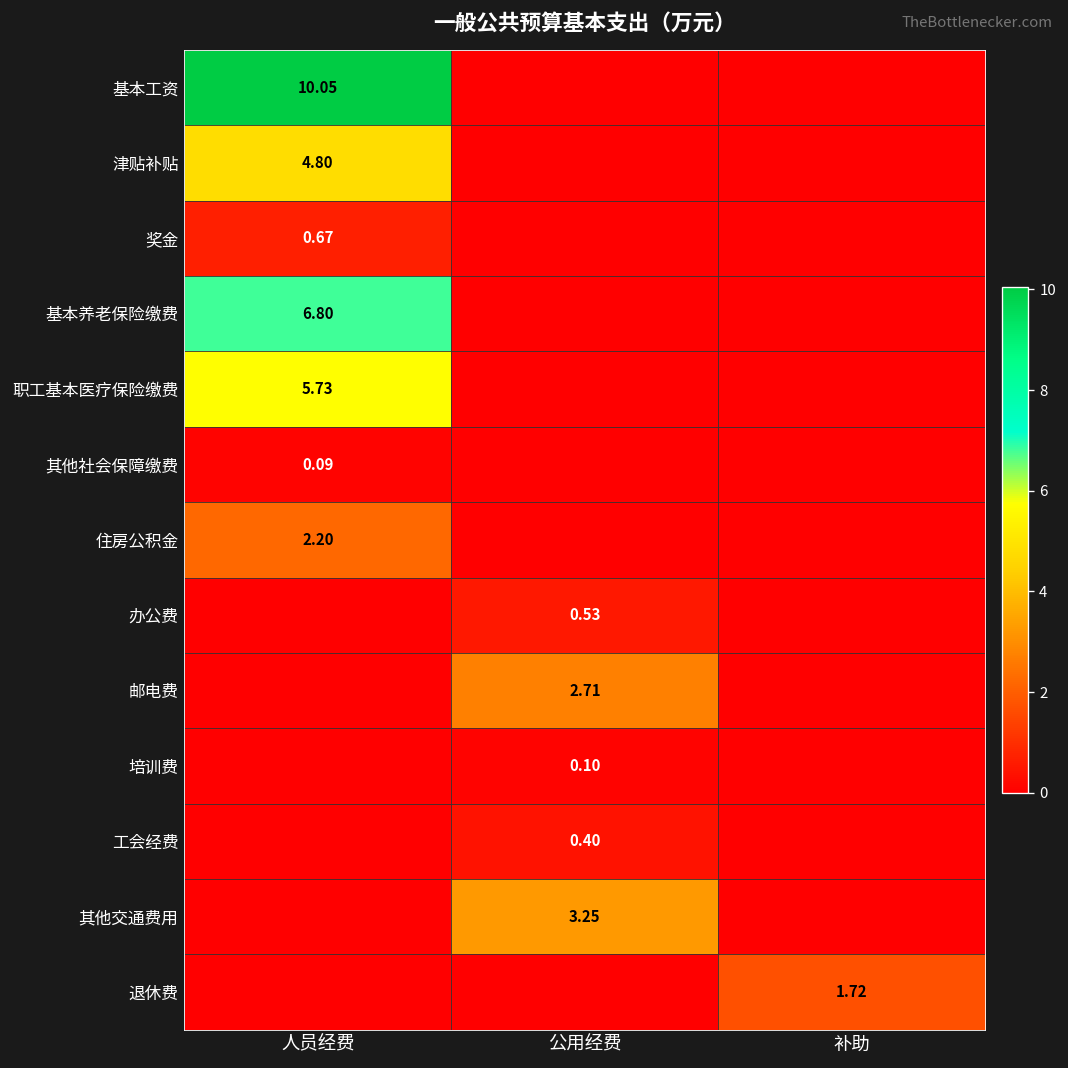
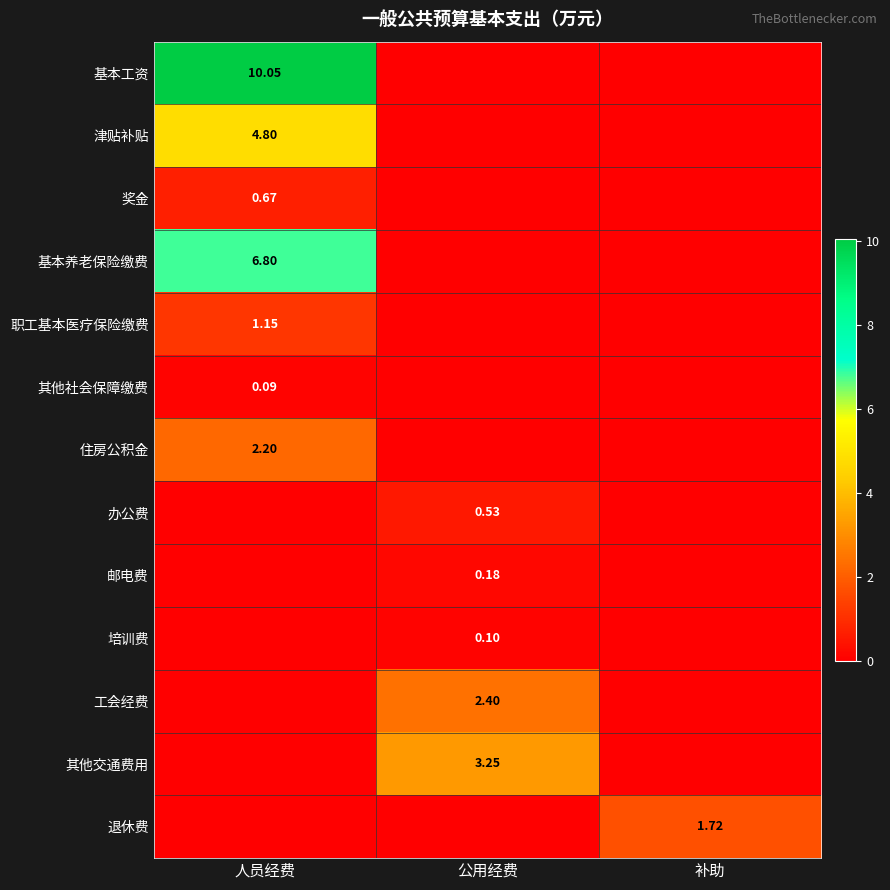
  {
    "基本工资": {
      "人员经费": 10.05
    },
    "津贴补贴": {
      "人员经费": 4.80
    },
    "奖金": {
      "人员经费": 0.67
    },
    "基本养老保险缴费": {
      "人员经费": 6.80
    },
    "职工基本医疗保险缴费": {
-     "人员经费": 5.73
+     "人员经费": 1.15
    },
    "其他社会保障缴费": {
      "人员经费": 0.09
    },
    "住房公积金": {
      "人员经费": 2.20
    },
    "办公费": {
      "公用经费": 0.53
    },
    "邮电费": {
-     "公用经费": 2.71
+     "公用经费": 0.18
    },
    "培训费": {
      "公用经费": 0.10
    },
    "工会经费": {
-     "公用经费": 0.40
+     "公用经费": 2.40
    },
    "其他交通费用": {
      "公用经费": 3.25
    },
    "退休费": {
      "补助": 1.72
    }
  }
